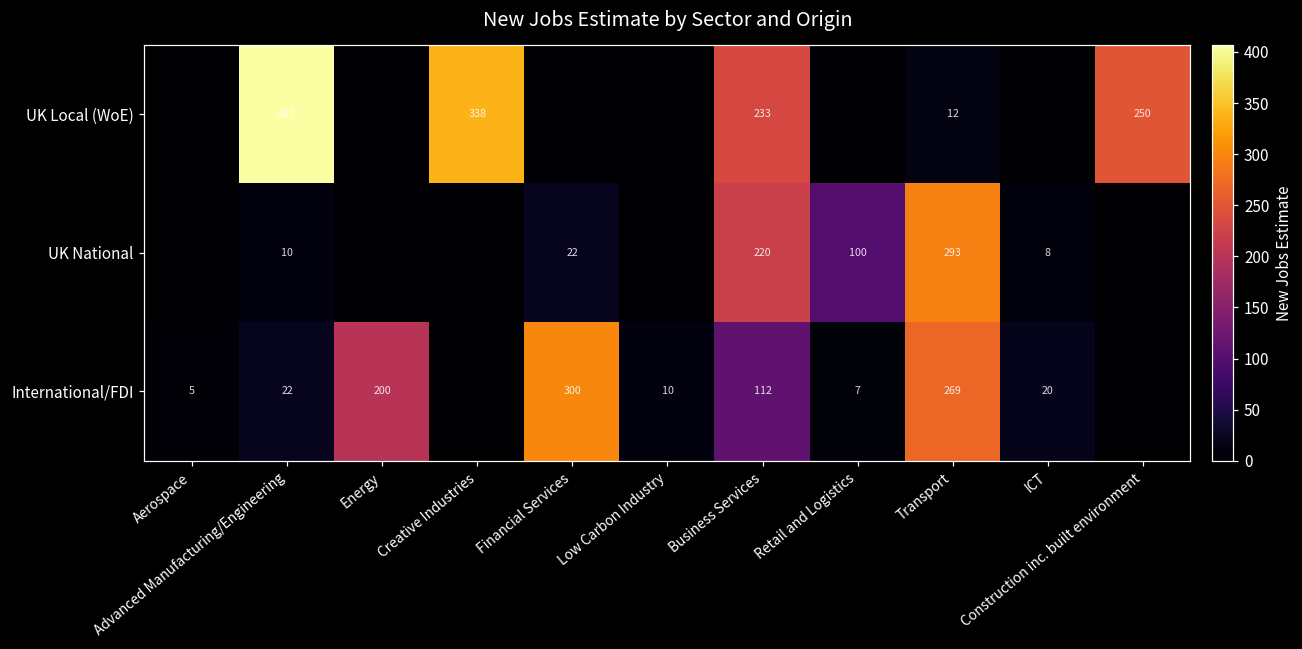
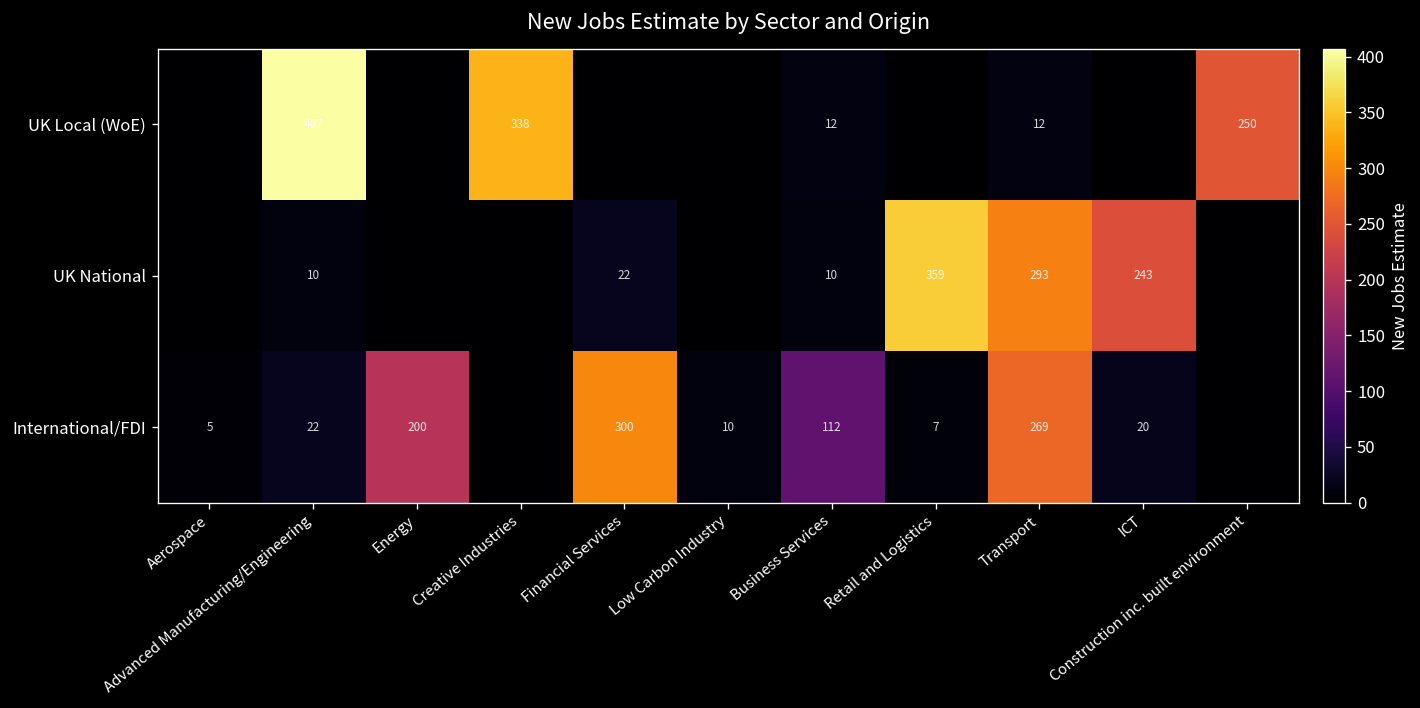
  {
    "UK Local (WoE)": {
      "Advanced Manufacturing/Engineering": 407,
      "Creative Industries": 338,
-     "Business Services": 233,
+     "Business Services": 12,
      "Transport": 12,
      "Construction inc. built environment": 250
    },
    "UK National": {
      "Advanced Manufacturing/Engineering": 10,
      "Financial Services": 22,
-     "Business Services": 220,
-     "Retail and Logistics": 100,
+     "Business Services": 10,
+     "Retail and Logistics": 359,
      "Transport": 293,
-     "ICT": 8
+     "ICT": 243
    },
    "International/FDI": {
      "Aerospace": 5,
      "Advanced Manufacturing/Engineering": 22,
      "Energy": 200,
      "Financial Services": 300,
      "Low Carbon Industry": 10,
      "Business Services": 112,
      "Retail and Logistics": 7,
      "Transport": 269,
      "ICT": 20
    }
  }
